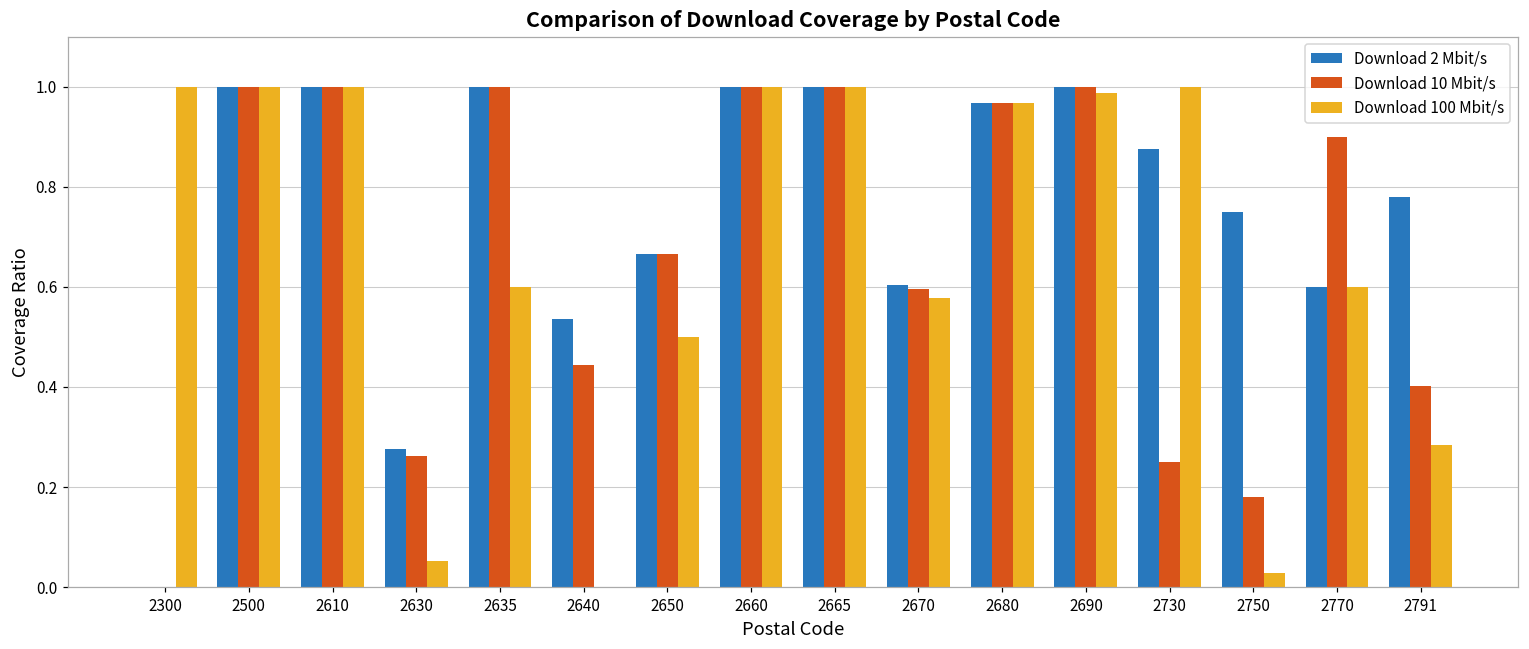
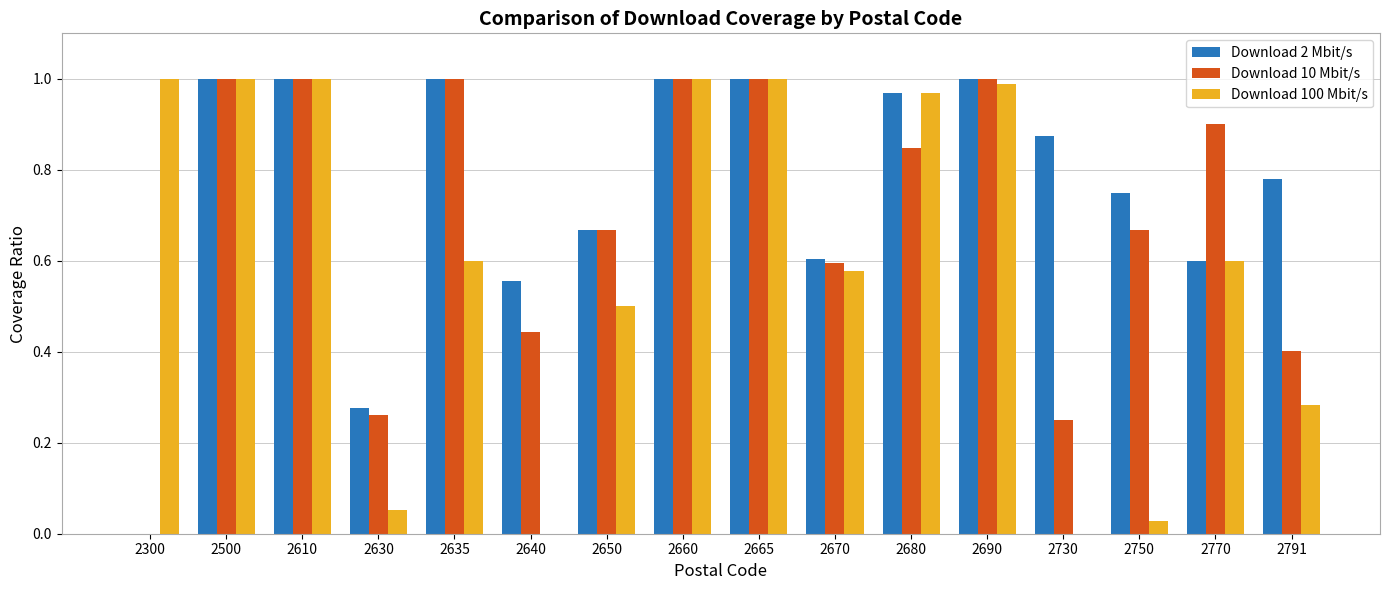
  {
    "Download 2 Mbit/s": {
      "2300": 0.00,
      "2500": 1.00,
      "2610": 1.00,
      "2630": 0.28,
      "2635": 1.00,
-     "2640": 0.54,
+     "2640": 0.56,
      "2650": 0.67,
      "2660": 1.00,
      "2665": 1.00,
      "2670": 0.60,
      "2680": 0.97,
      "2690": 1.00,
      "2730": 0.88,
      "2750": 0.75,
      "2770": 0.60,
      "2791": 0.78
    },
    "Download 10 Mbit/s": {
      "2300": 0.00,
      "2500": 1.00,
      "2610": 1.00,
      "2630": 0.26,
      "2635": 1.00,
      "2640": 0.44,
      "2650": 0.67,
      "2660": 1.00,
      "2665": 1.00,
      "2670": 0.59,
-     "2680": 0.97,
+     "2680": 0.85,
      "2690": 1.00,
      "2730": 0.25,
-     "2750": 0.18,
+     "2750": 0.67,
      "2770": 0.90,
      "2791": 0.40
    },
    "Download 100 Mbit/s": {
      "2300": 1,
      "2500": 1,
      "2610": 1,
      "2630": 0.05,
      "2635": 0.60,
      "2640": 0,
      "2650": 0.50,
      "2660": 1,
      "2665": 1,
      "2670": 0.58,
      "2680": 0.97,
      "2690": 0.99,
-     "2730": 1,
+     "2730": 0,
      "2750": 0.03,
      "2770": 0.60,
      "2791": 0.28
    }
  }
